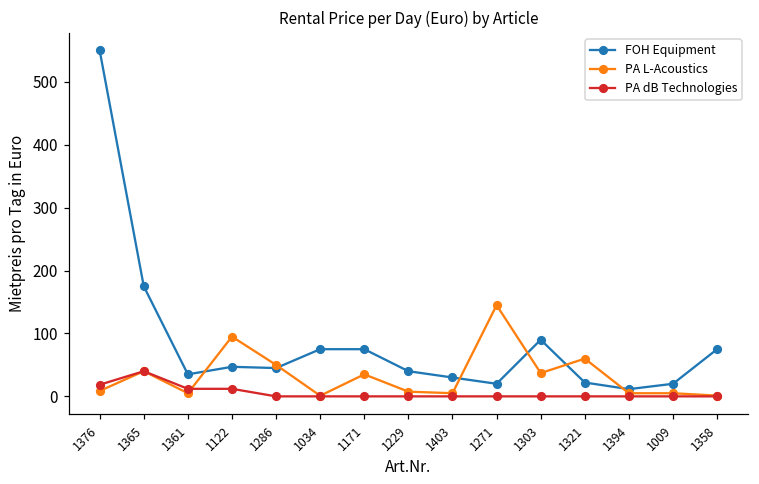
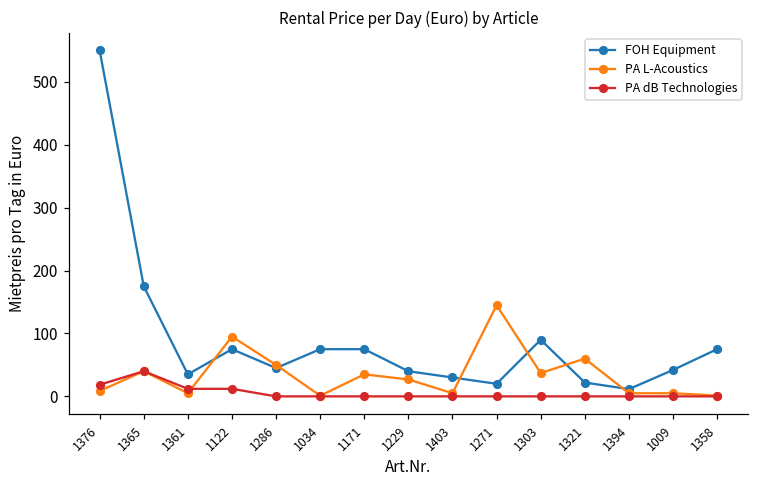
  {
    "FOH Equipment": {
      "1376": 550,
      "1365": 180,
      "1361": 40,
-     "1122": 50,
+     "1122": 80,
      "1286": 50,
      "1034": 80,
      "1171": 80,
      "1229": 40,
      "1403": 30,
      "1271": 20,
      "1303": 90,
      "1321": 20,
      "1394": 10,
-     "1009": 20,
+     "1009": 40,
      "1358": 80
    },
    "PA L-Acoustics": {
      "1376": 10,
      "1361": 10,
      "1122": 100,
      "1286": 50,
      "1171": 40,
-     "1229": 10,
+     "1229": 30,
      "1403": 10,
      "1271": 150,
      "1303": 40,
      "1321": 60,
      "1394": 10,
      "1009": 10
    },
    "PA dB Technologies": {
      "1376": 20,
      "1361": 10,
      "1122": 10,
      "1286": 0,
      "1171": 0,
      "1229": 0,
      "1403": 0,
      "1271": 0,
      "1303": 0,
      "1321": 0,
      "1394": 0,
      "1009": 0
    }
  }
